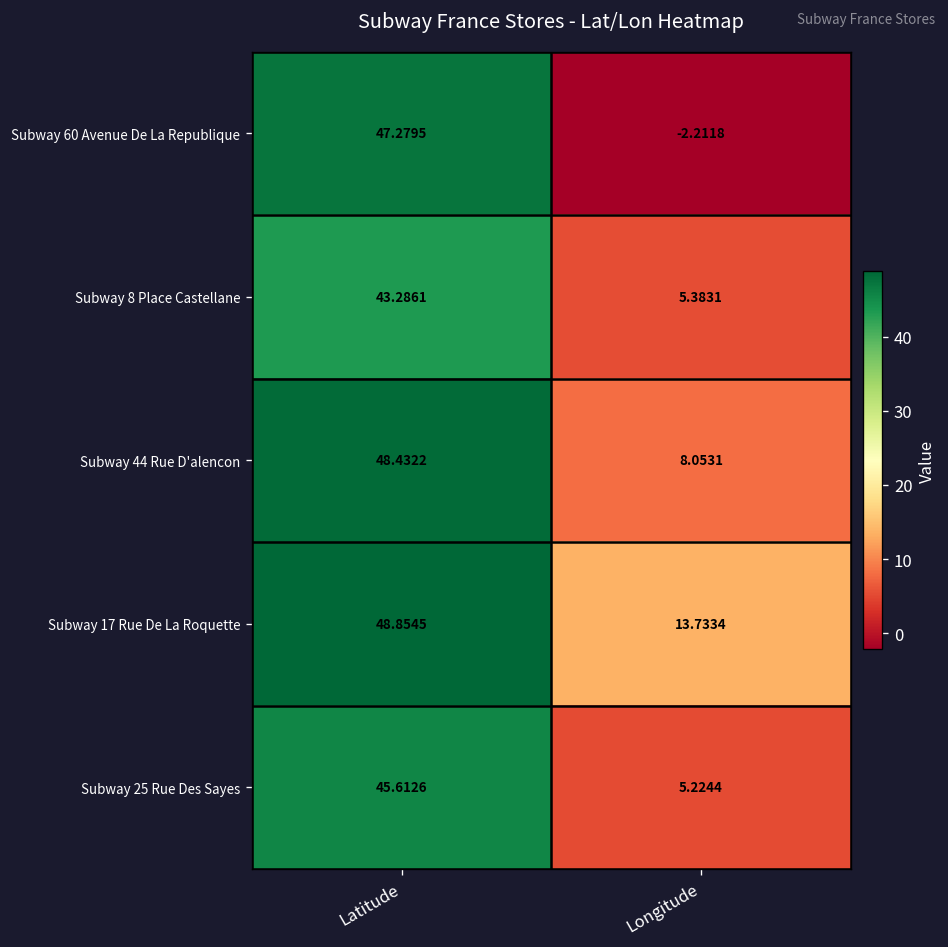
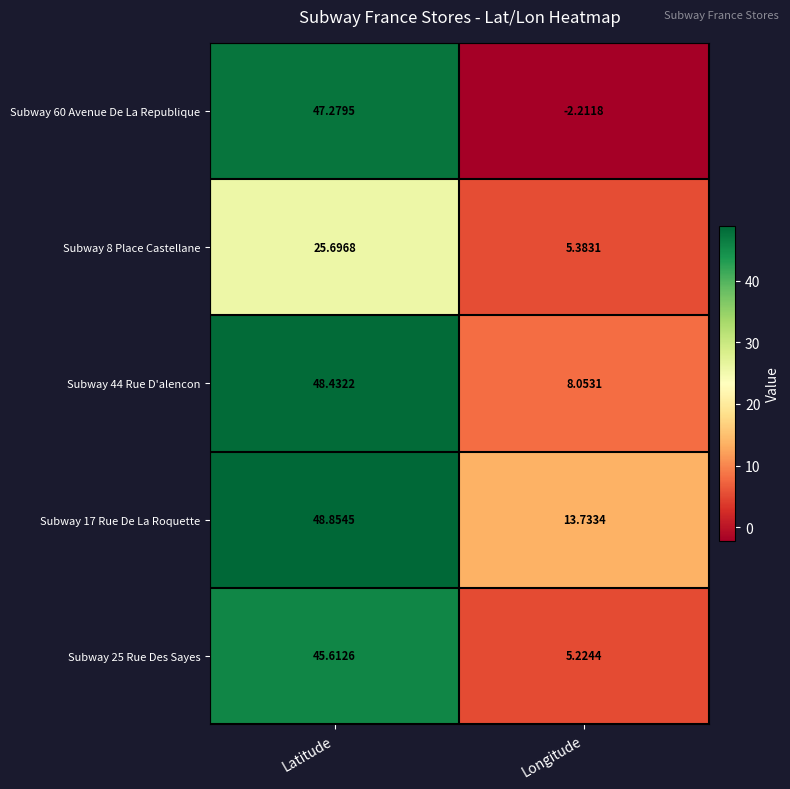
  {
    "Subway 60 Avenue De La Republique": {
      "Latitude": 47.2795,
      "Longitude": -2.2118
    },
    "Subway 8 Place Castellane": {
-     "Latitude": 43.2861,
+     "Latitude": 25.6968,
      "Longitude": 5.3831
    },
    "Subway 44 Rue D'alencon": {
      "Latitude": 48.4322,
      "Longitude": 8.0531
    },
    "Subway 17 Rue De La Roquette": {
      "Latitude": 48.8545,
      "Longitude": 13.7334
    },
    "Subway 25 Rue Des Sayes": {
      "Latitude": 45.6126,
      "Longitude": 5.2244
    }
  }
